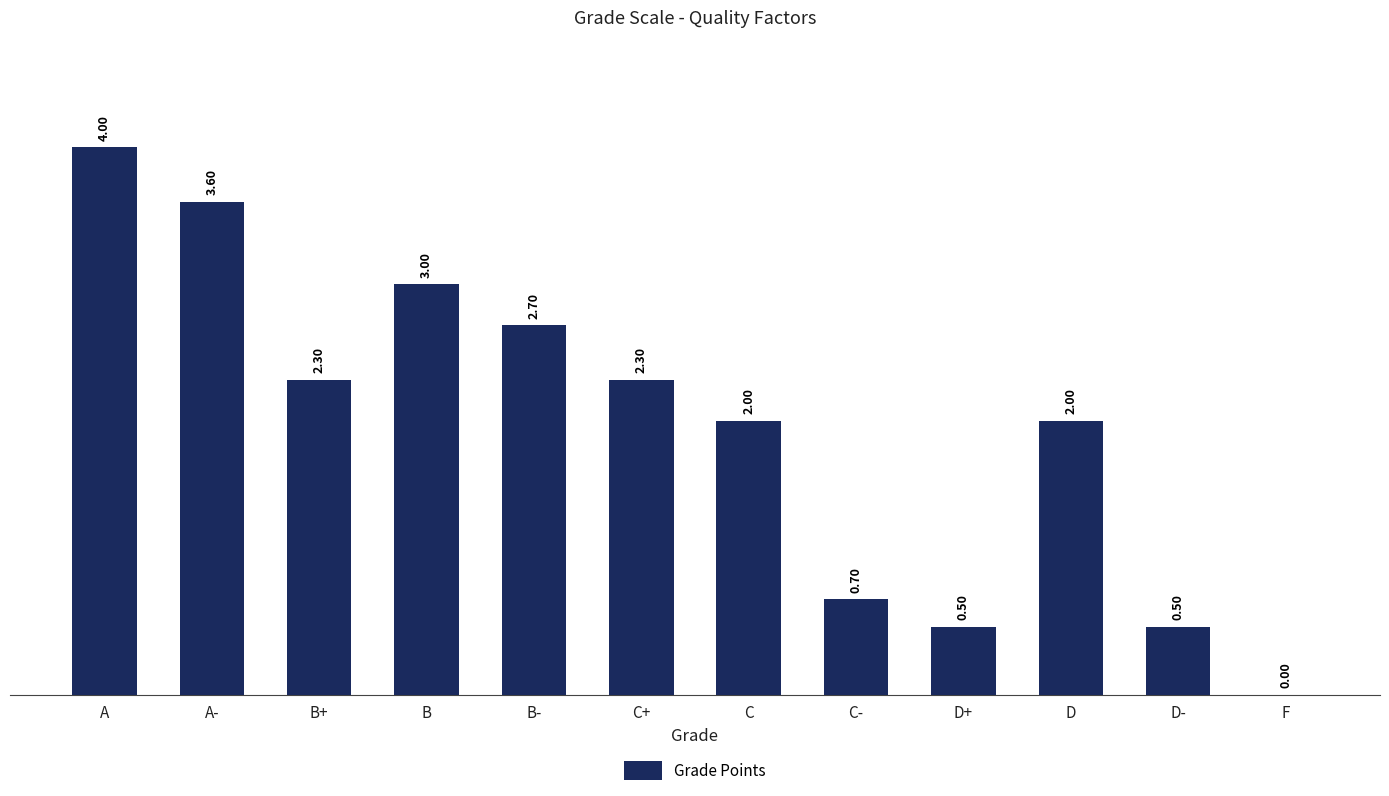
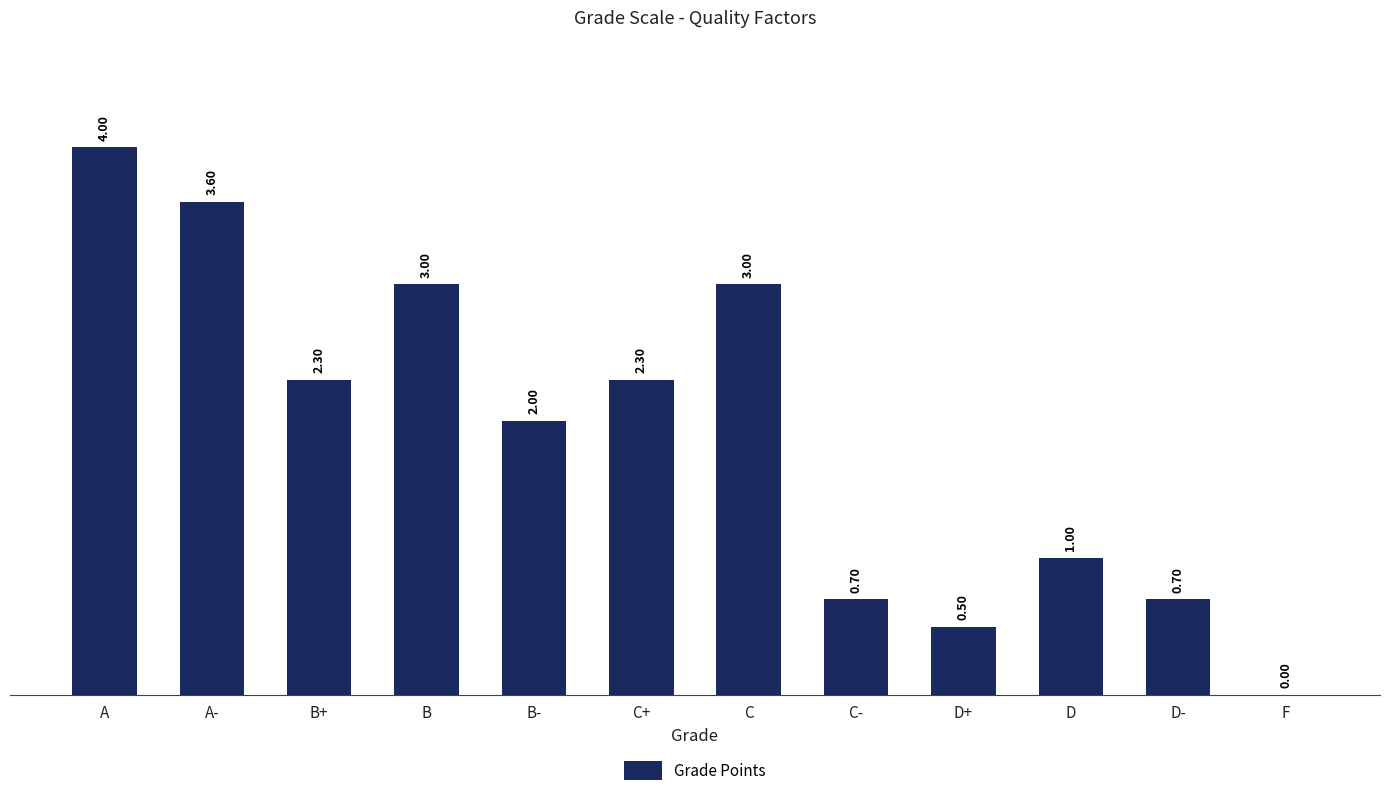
  {
    "A": 4.00,
    "A-": 3.60,
    "B+": 2.30,
    "B": 3.00,
-   "B-": 2.70,
+   "B-": 2.00,
    "C+": 2.30,
-   "C": 2.00,
+   "C": 3.00,
    "C-": 0.70,
    "D+": 0.50,
-   "D": 2.00,
-   "D-": 0.50,
+   "D": 1.00,
+   "D-": 0.70,
    "F": 0.00
  }
